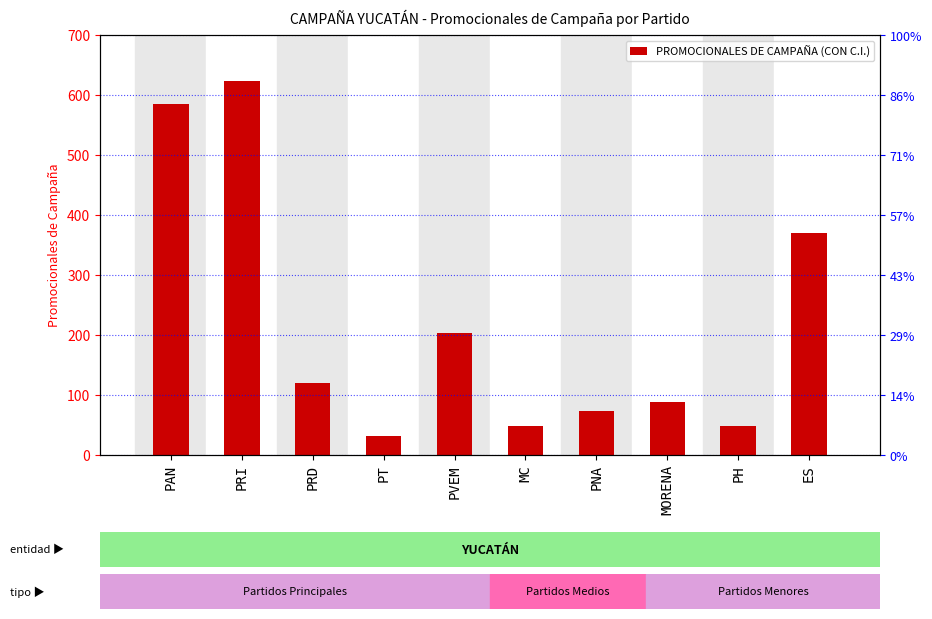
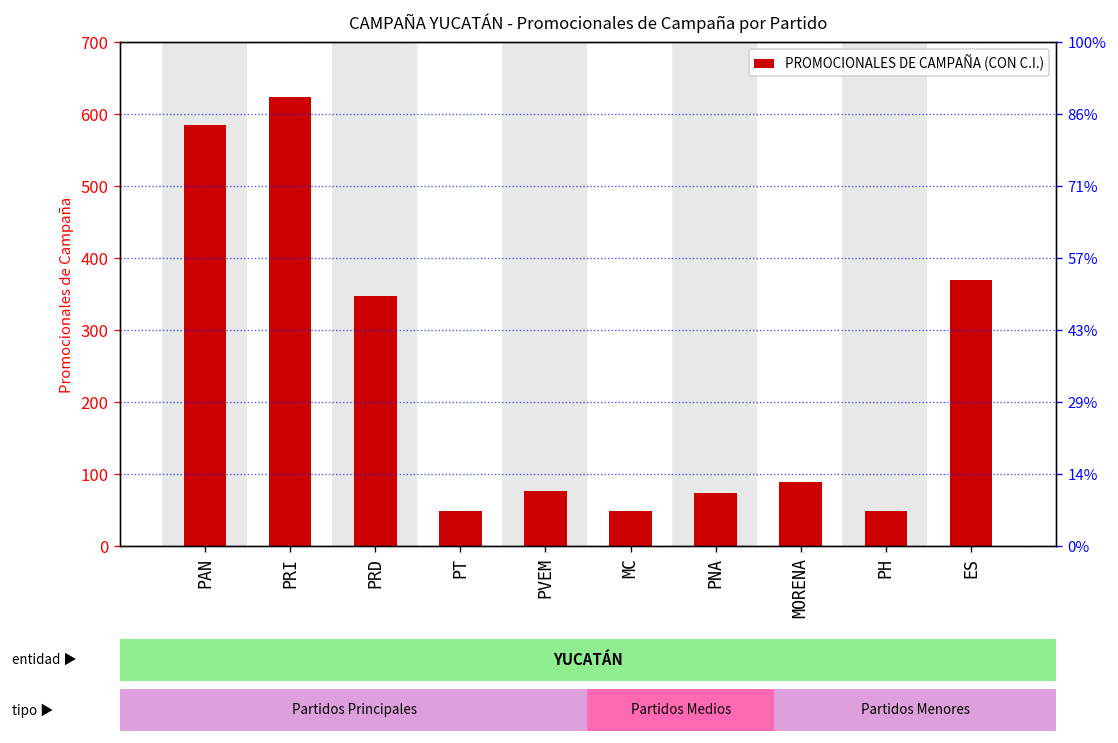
  {
    "PAN": 590,
    "PRI": 620,
-   "PRD": 120,
-   "PT": 30,
-   "PVEM": 200,
+   "PRD": 350,
+   "PT": 50,
+   "PVEM": 80,
    "MC": 50,
    "PNA": 70,
    "MORENA": 90,
    "PH": 50,
    "ES": 370
  }
